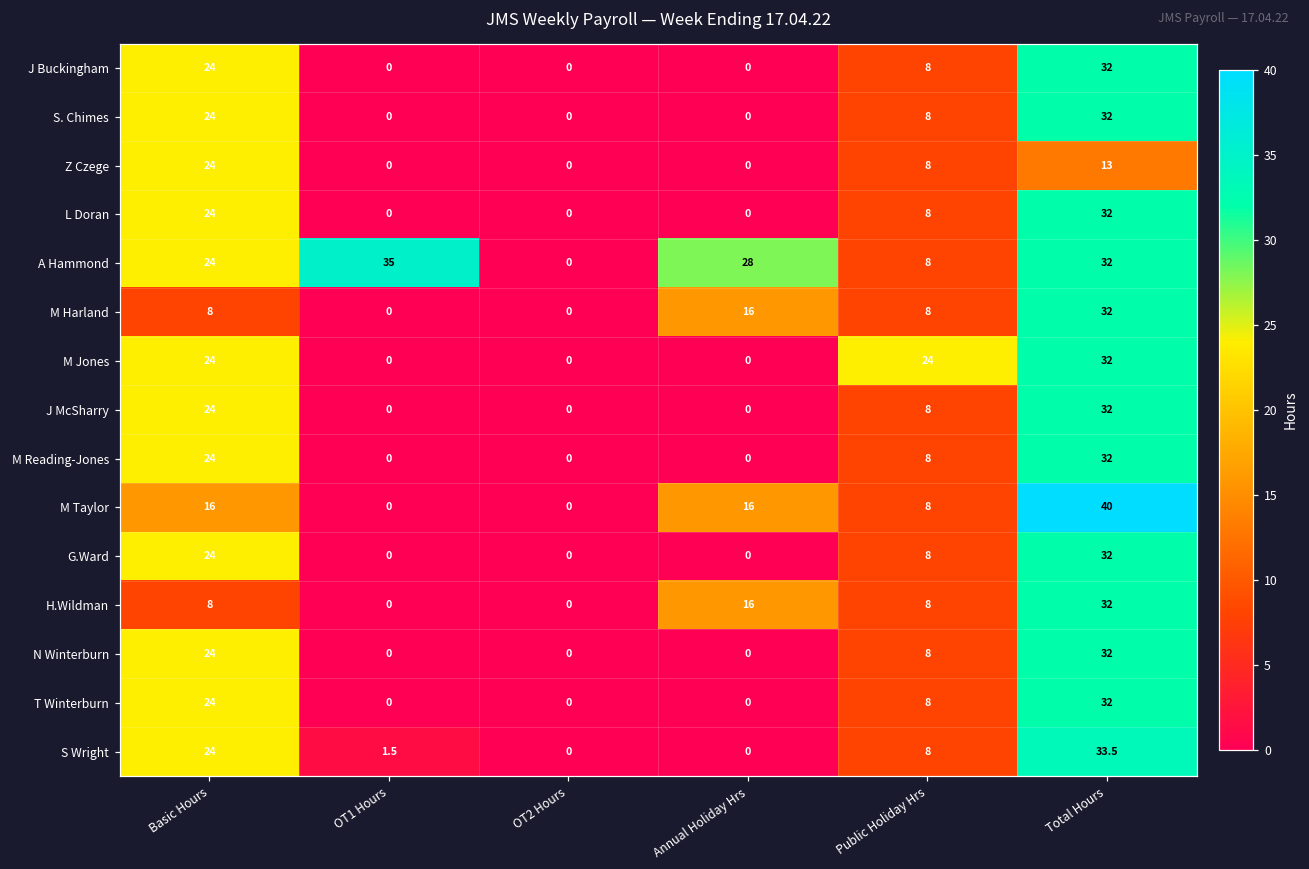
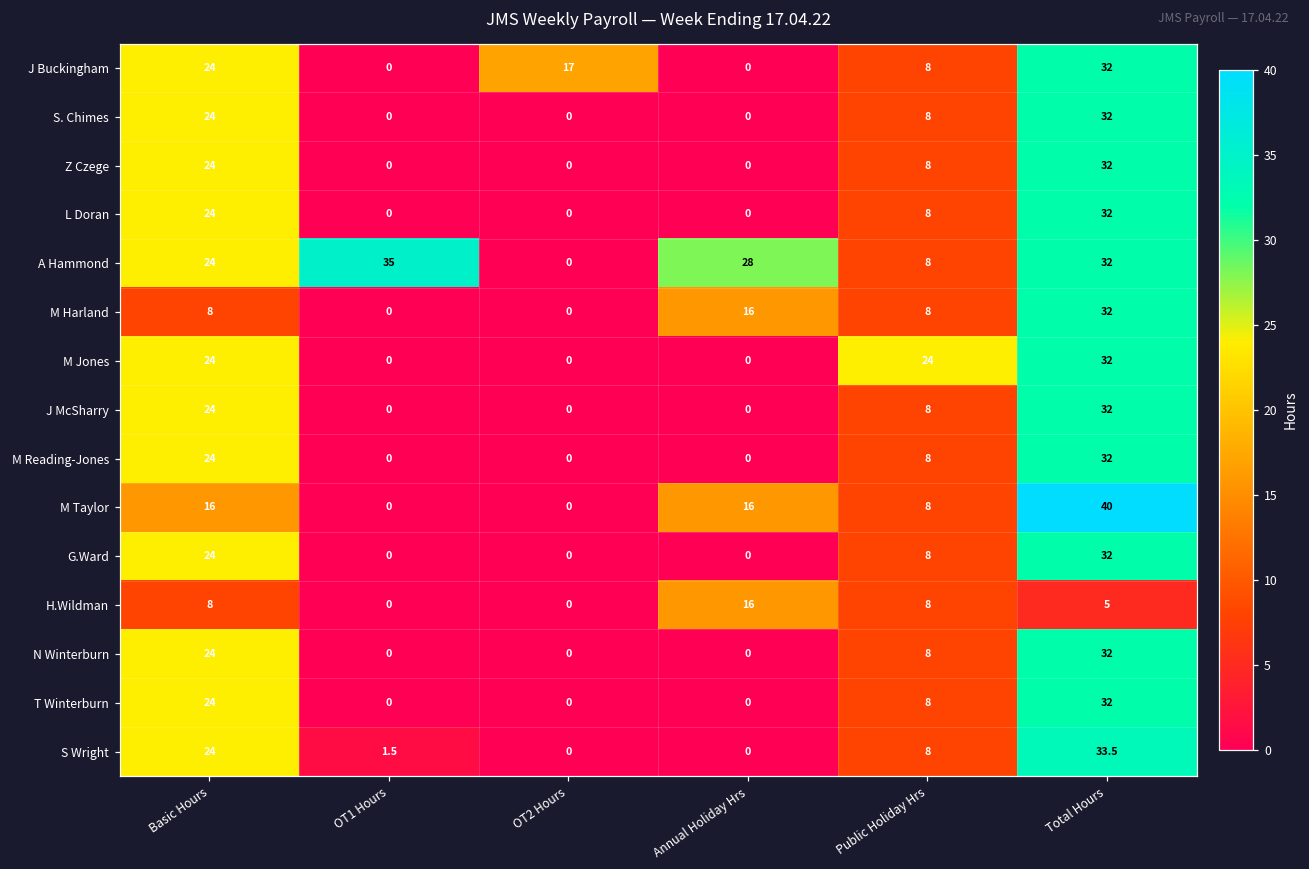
  {
    "J Buckingham": {
      "Basic Hours": 24,
      "OT1 Hours": 0,
-     "OT2 Hours": 0,
+     "OT2 Hours": 17,
      "Annual Holiday Hrs": 0,
      "Public Holiday Hrs": 8,
      "Total Hours": 32
    },
    "S. Chimes": {
      "Basic Hours": 24,
      "OT1 Hours": 0,
      "OT2 Hours": 0,
      "Annual Holiday Hrs": 0,
      "Public Holiday Hrs": 8,
      "Total Hours": 32
    },
    "Z Czege": {
      "Basic Hours": 24,
      "OT1 Hours": 0,
      "OT2 Hours": 0,
      "Annual Holiday Hrs": 0,
      "Public Holiday Hrs": 8,
-     "Total Hours": 13
+     "Total Hours": 32
    },
    "L Doran": {
      "Basic Hours": 24,
      "OT1 Hours": 0,
      "OT2 Hours": 0,
      "Annual Holiday Hrs": 0,
      "Public Holiday Hrs": 8,
      "Total Hours": 32
    },
    "A Hammond": {
      "Basic Hours": 24,
      "OT1 Hours": 35,
      "OT2 Hours": 0,
      "Annual Holiday Hrs": 28,
      "Public Holiday Hrs": 8,
      "Total Hours": 32
    },
    "M Harland": {
      "Basic Hours": 8,
      "OT1 Hours": 0,
      "OT2 Hours": 0,
      "Annual Holiday Hrs": 16,
      "Public Holiday Hrs": 8,
      "Total Hours": 32
    },
    "M Jones": {
      "Basic Hours": 24,
      "OT1 Hours": 0,
      "OT2 Hours": 0,
      "Annual Holiday Hrs": 0,
      "Public Holiday Hrs": 24,
      "Total Hours": 32
    },
    "J McSharry": {
      "Basic Hours": 24,
      "OT1 Hours": 0,
      "OT2 Hours": 0,
      "Annual Holiday Hrs": 0,
      "Public Holiday Hrs": 8,
      "Total Hours": 32
    },
    "M Reading-Jones": {
      "Basic Hours": 24,
      "OT1 Hours": 0,
      "OT2 Hours": 0,
      "Annual Holiday Hrs": 0,
      "Public Holiday Hrs": 8,
      "Total Hours": 32
    },
    "M Taylor": {
      "Basic Hours": 16,
      "OT1 Hours": 0,
      "OT2 Hours": 0,
      "Annual Holiday Hrs": 16,
      "Public Holiday Hrs": 8,
      "Total Hours": 40
    },
    "G.Ward": {
      "Basic Hours": 24,
      "OT1 Hours": 0,
      "OT2 Hours": 0,
      "Annual Holiday Hrs": 0,
      "Public Holiday Hrs": 8,
      "Total Hours": 32
    },
    "H.Wildman": {
      "Basic Hours": 8,
      "OT1 Hours": 0,
      "OT2 Hours": 0,
      "Annual Holiday Hrs": 16,
      "Public Holiday Hrs": 8,
-     "Total Hours": 32
+     "Total Hours": 5
    },
    "N Winterburn": {
      "Basic Hours": 24,
      "OT1 Hours": 0,
      "OT2 Hours": 0,
      "Annual Holiday Hrs": 0,
      "Public Holiday Hrs": 8,
      "Total Hours": 32
    },
    "T Winterburn": {
      "Basic Hours": 24,
      "OT1 Hours": 0,
      "OT2 Hours": 0,
      "Annual Holiday Hrs": 0,
      "Public Holiday Hrs": 8,
      "Total Hours": 32
    },
    "S Wright": {
      "Basic Hours": 24,
      "OT1 Hours": 1.5,
      "OT2 Hours": 0,
      "Annual Holiday Hrs": 0,
      "Public Holiday Hrs": 8,
      "Total Hours": 33.5
    }
  }
